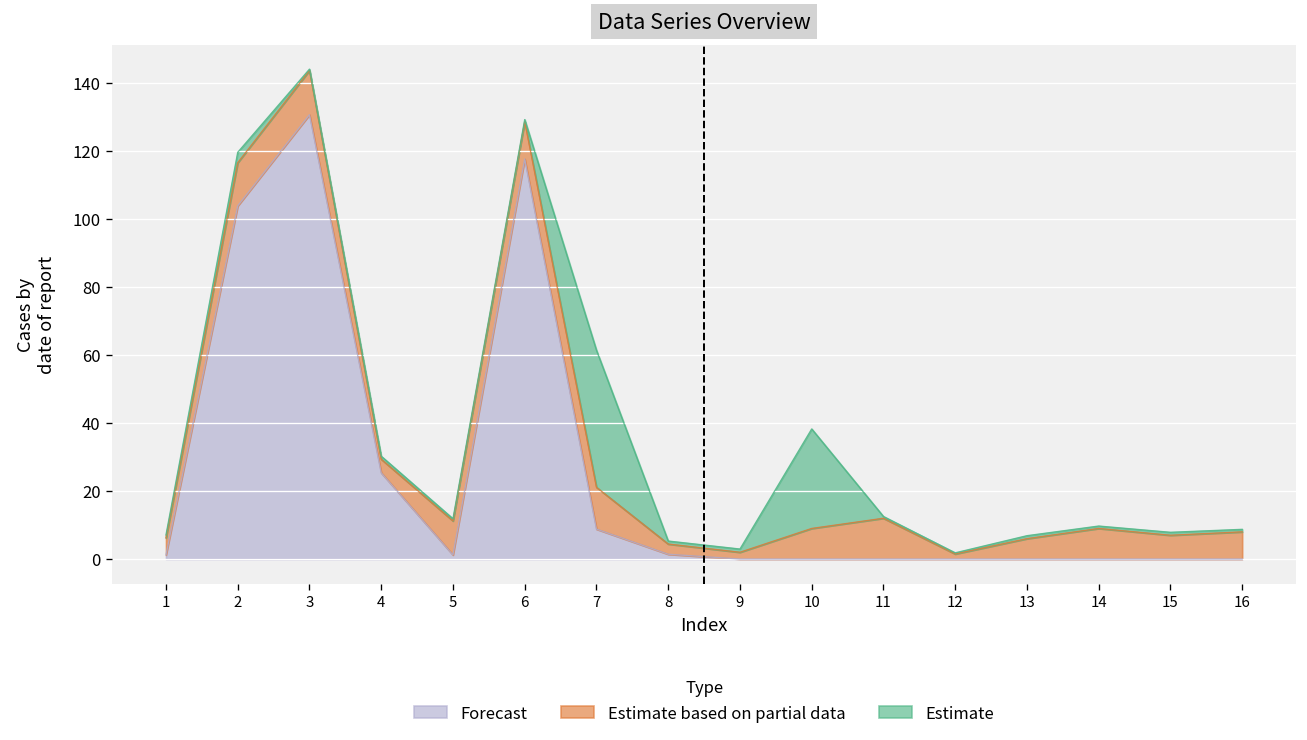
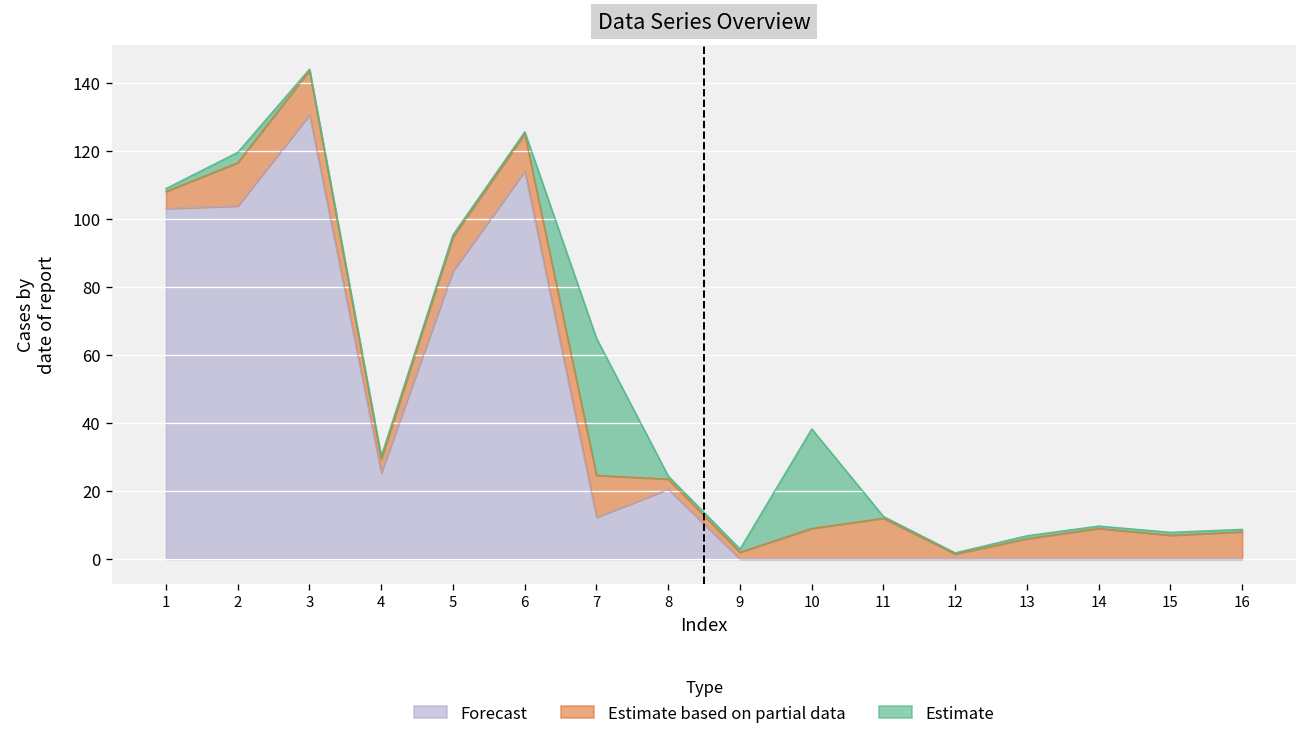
  {
    "Forecast": {
-     "1": 1,
+     "1": 103,
      "2": 104,
      "3": 131,
      "4": 25,
-     "5": 1,
-     "6": 118,
-     "7": 9,
-     "8": 1,
+     "5": 85,
+     "6": 114,
+     "7": 12,
+     "8": 21,
      "9": 0,
      "10": 0,
      "11": 0,
      "12": 0,
      "13": 0,
      "14": 0,
      "15": 0,
      "16": 0
    },
    "Estimate based on partial data": {
      "2": 13,
      "7": 12,
      "9": 2,
      "10": 9
    },
    "Estimate": {
      "2": 3,
      "7": 40,
      "9": 1,
      "10": 29
    }
  }
